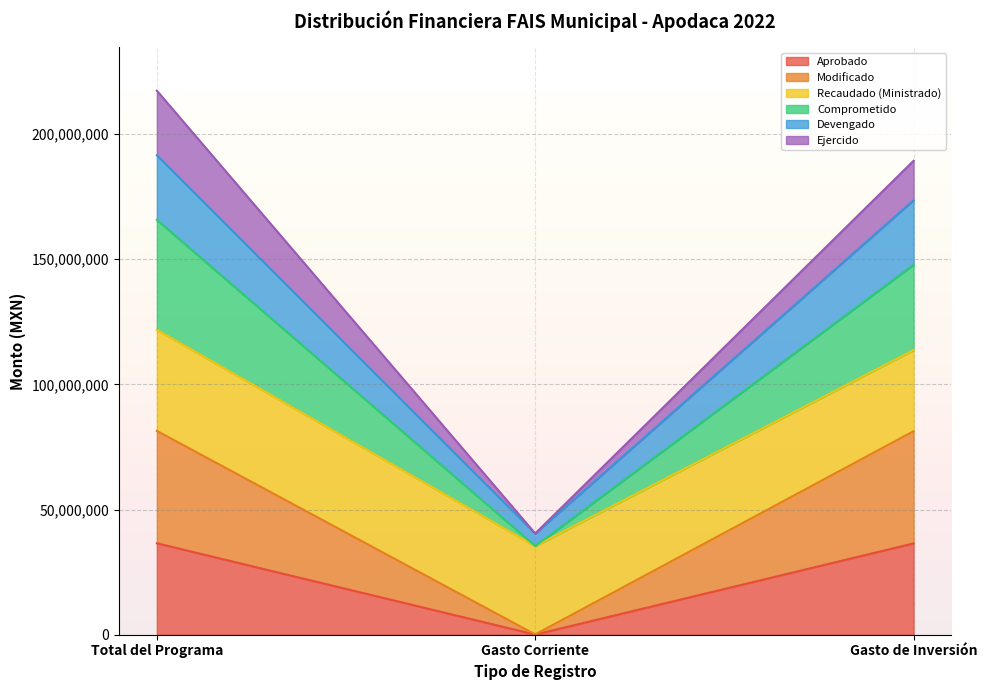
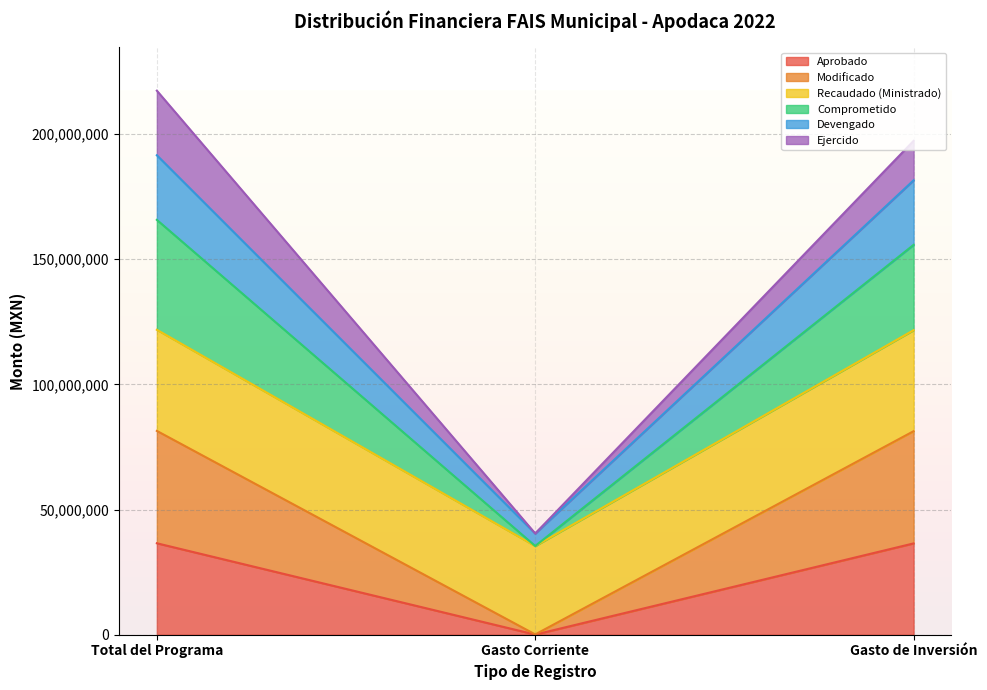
  {
    "Recaudado (Ministrado)": {
      "Total del Programa": "40,000,000",
-     "Gasto de Inversión": "32,000,000"
+     "Gasto de Inversión": "40,000,000"
    },
    "Comprometido": {
      "Total del Programa": "44,000,000",
      "Gasto de Inversión": "34,000,000"
    },
    "Devengado": {
      "Total del Programa": "26,000,000",
      "Gasto de Inversión": "26,000,000"
    },
    "Ejercido": {
      "Total del Programa": "26,000,000"
    }
  }
